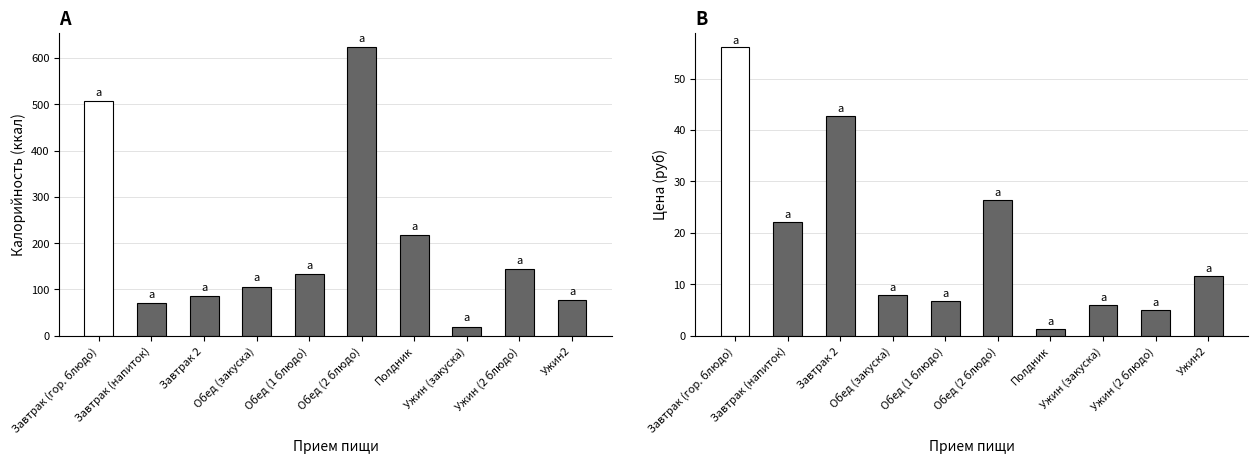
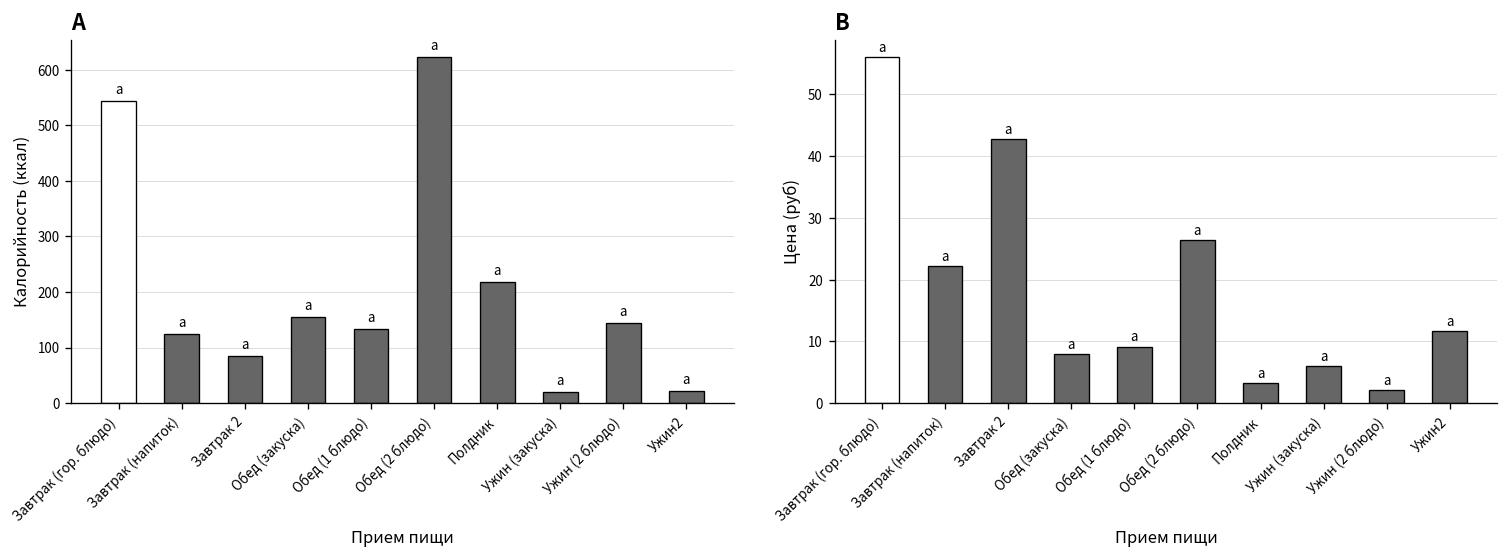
  {
    "A": {
-     "Завтрак (гор. блюдо)": 510,
-     "Завтрак (напиток)": 70,
+     "Завтрак (гор. блюдо)": 540,
+     "Завтрак (напиток)": 130,
      "Завтрак 2": 90,
-     "Обед (закуска)": 110,
+     "Обед (закуска)": 160,
      "Обед (1 блюдо)": 130,
      "Обед (2 блюдо)": 620,
      "Полдник": 220,
      "Ужин (закуска)": 20,
      "Ужин (2 блюдо)": 140,
-     "Ужин2": 80
+     "Ужин2": 20
    },
    "B": {
      "Завтрак (гор. блюдо)": 56,
      "Завтрак (напиток)": 22,
      "Завтрак 2": 43,
      "Обед (закуска)": 8,
-     "Обед (1 блюдо)": 7,
+     "Обед (1 блюдо)": 9,
      "Обед (2 блюдо)": 26,
-     "Полдник": 1,
+     "Полдник": 3,
      "Ужин (закуска)": 6,
-     "Ужин (2 блюдо)": 5,
+     "Ужин (2 блюдо)": 2,
      "Ужин2": 12
    }
  }
